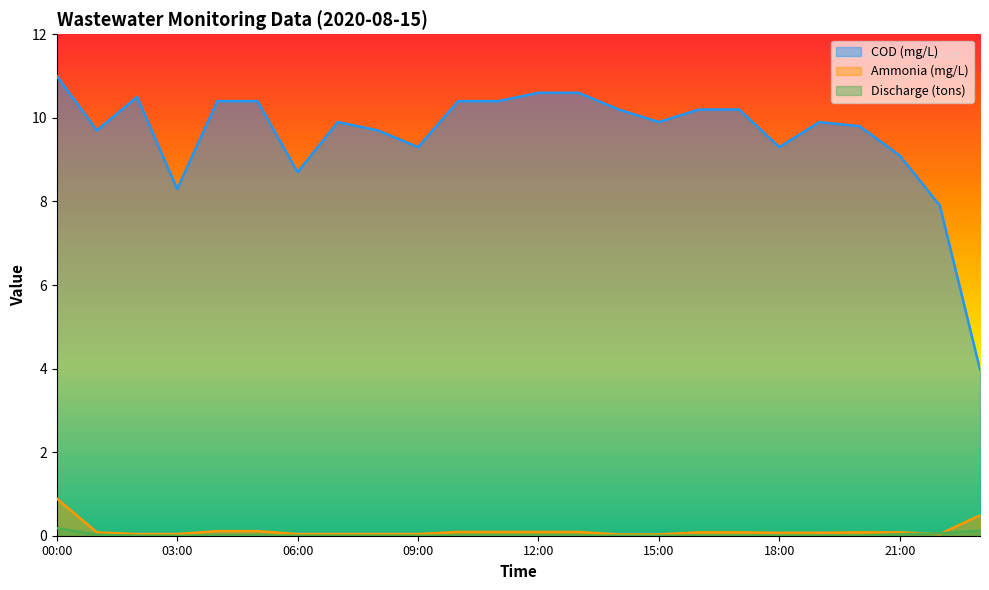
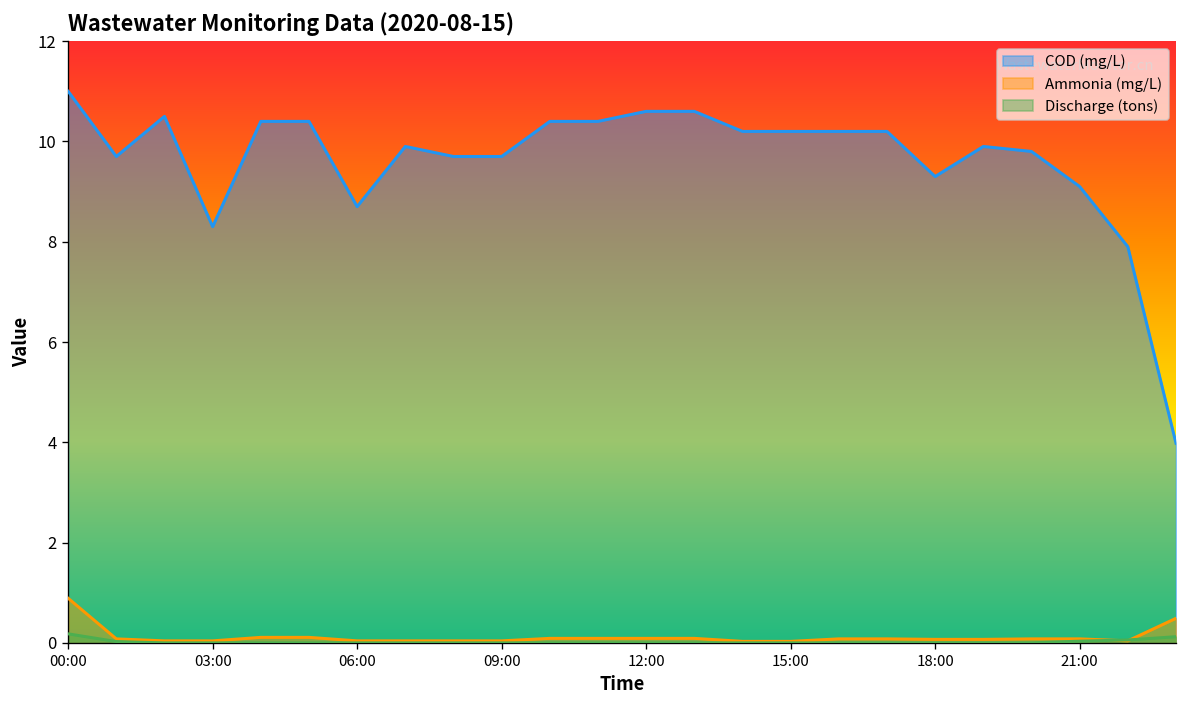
  {
    "COD (mg/L)": {
      "00:00": 11.0,
      "03:00": 8.3,
      "06:00": 8.7,
-     "09:00": 9.3,
+     "09:00": 9.7,
      "12:00": 10.6,
-     "15:00": 9.9,
+     "15:00": 10.2,
      "18:00": 9.3,
      "21:00": 9.1
    },
    "Ammonia (mg/L)": {
      "00:00": 0.9,
      "12:00": 0.1,
      "18:00": 0.1
    },
    "Discharge (tons)": {
      "00:00": 0.2,
      "12:00": 0.0,
      "18:00": 0.0
    }
  }
